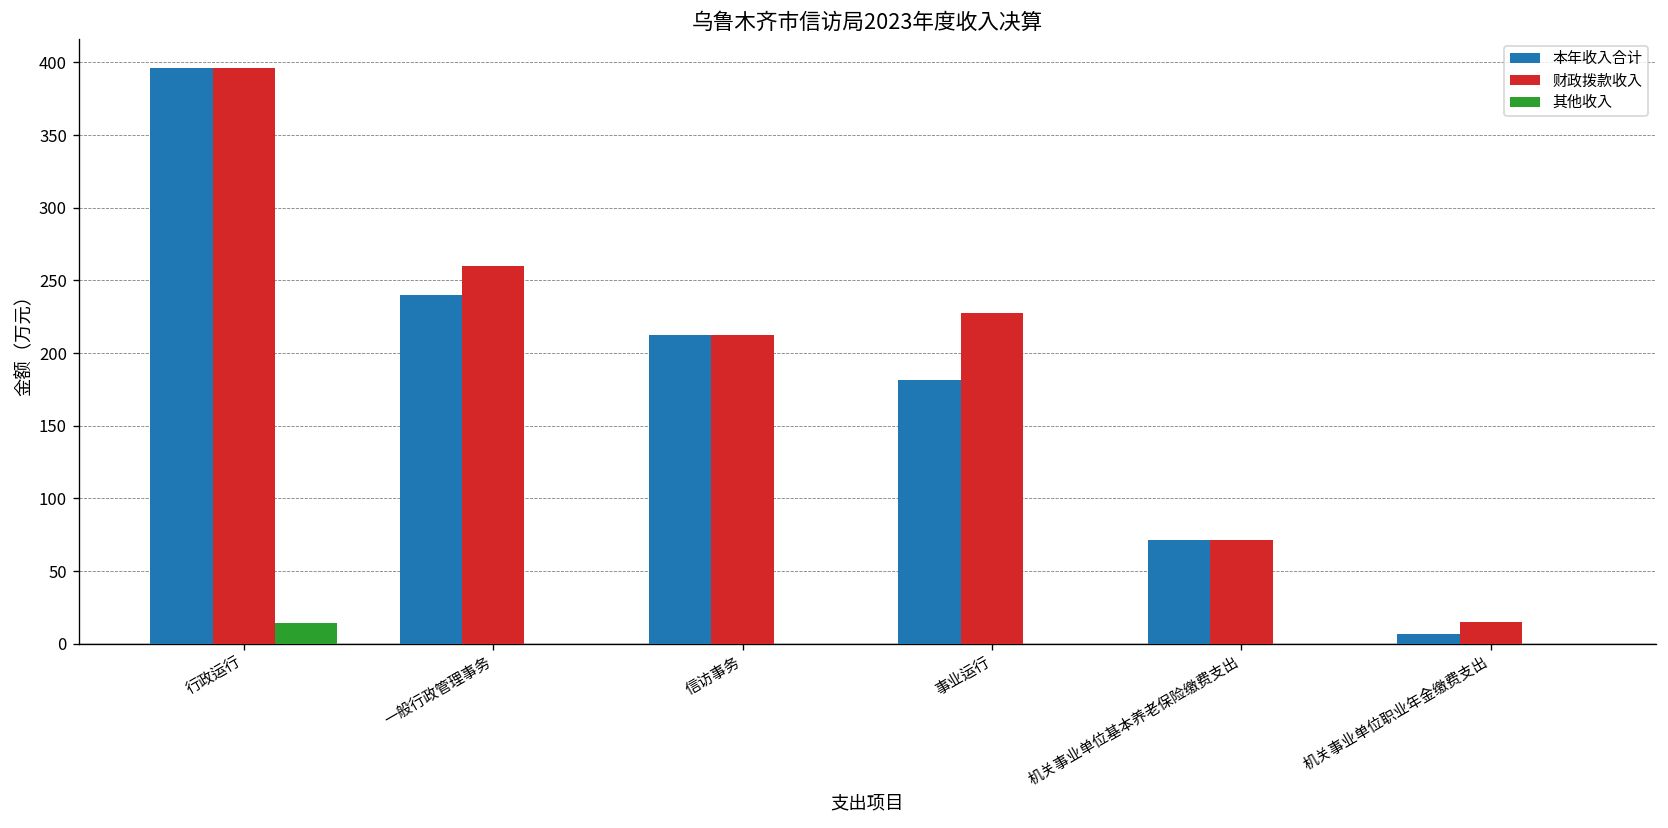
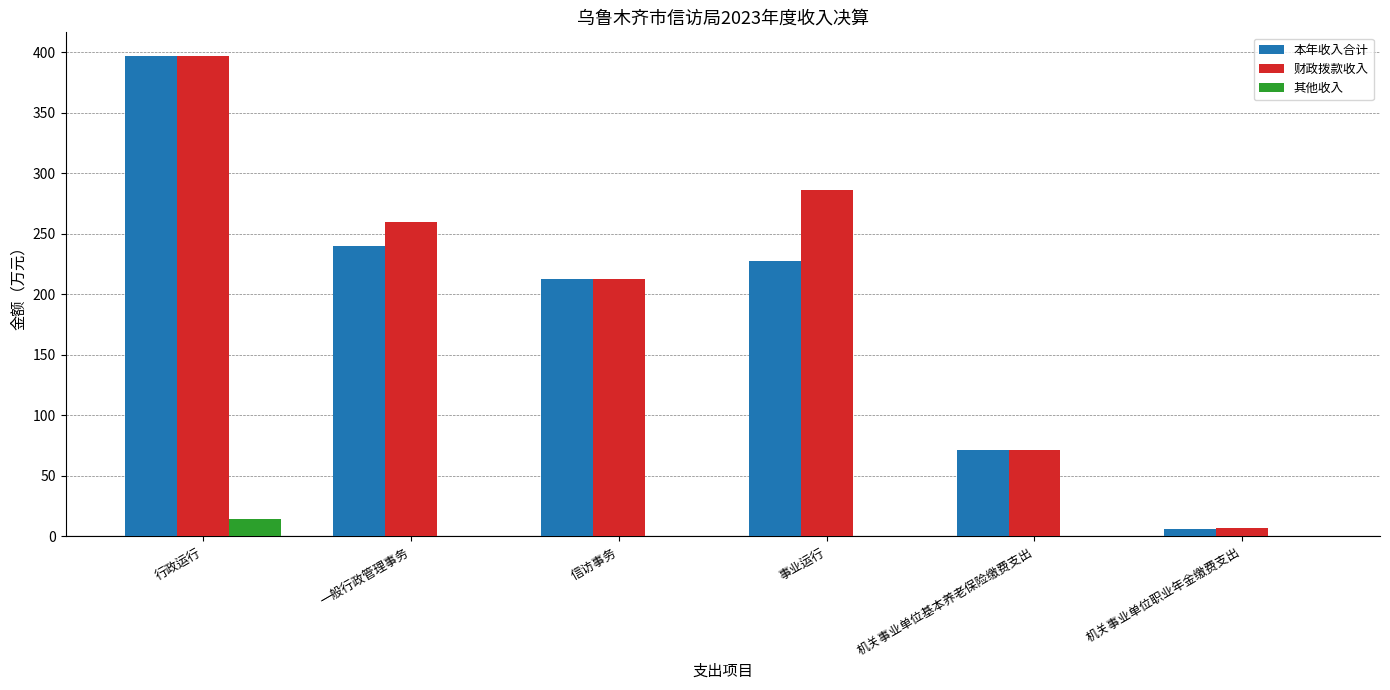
  {
    "本年收入合计": {
      "行政运行": 396,
      "一般行政管理事务": 240,
      "信访事务": 213,
-     "事业运行": 181,
+     "事业运行": 228,
      "机关事业单位基本养老保险缴费支出": 71,
      "机关事业单位职业年金缴费支出": 6
    },
    "财政拨款收入": {
      "行政运行": 396,
      "一般行政管理事务": 260,
      "信访事务": 213,
-     "事业运行": 228,
+     "事业运行": 286,
      "机关事业单位基本养老保险缴费支出": 71,
-     "机关事业单位职业年金缴费支出": 15
+     "机关事业单位职业年金缴费支出": 7
    },
    "其他收入": {
      "行政运行": 14,
      "一般行政管理事务": 0,
      "信访事务": 0,
      "事业运行": 0,
      "机关事业单位基本养老保险缴费支出": 0,
      "机关事业单位职业年金缴费支出": 0
    }
  }
